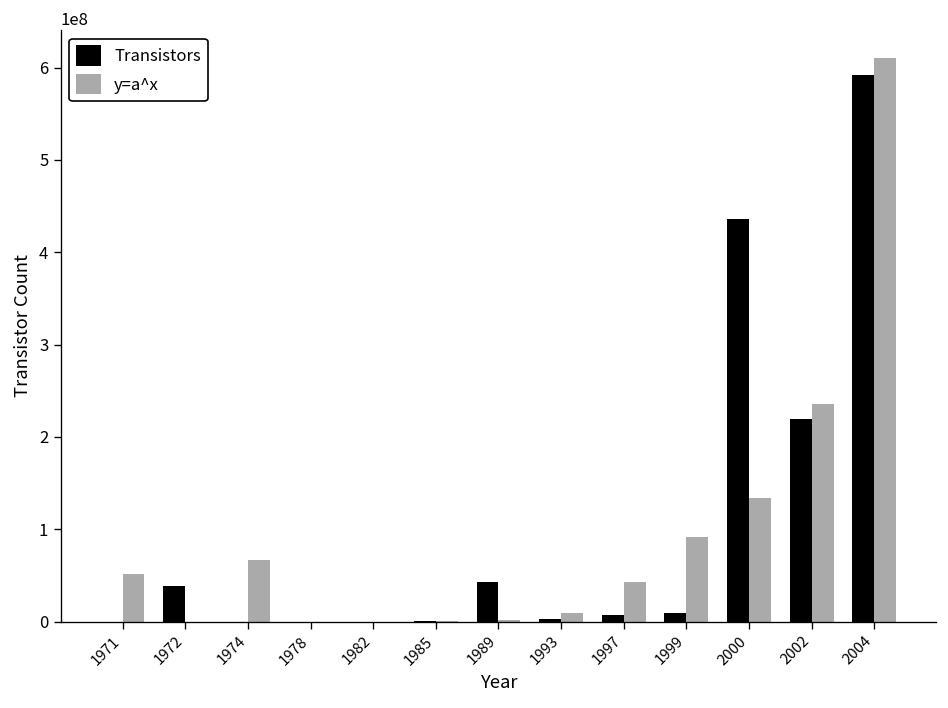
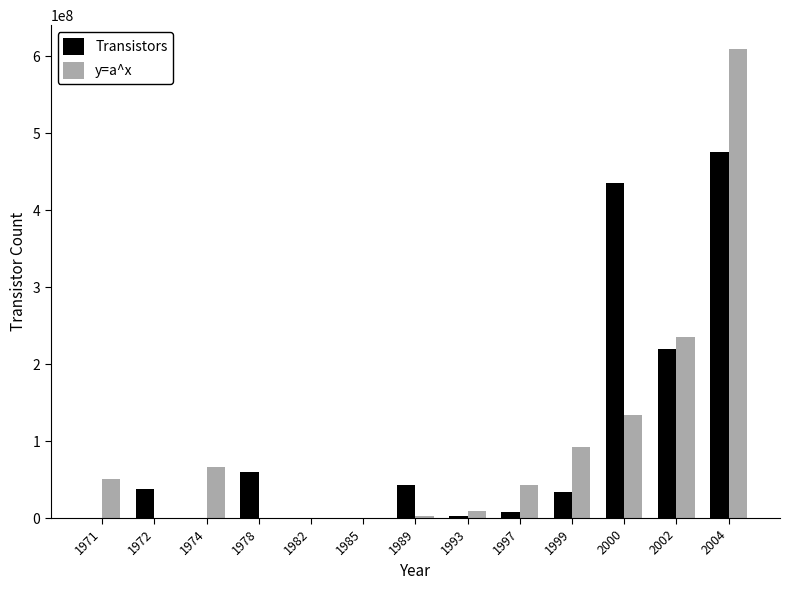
  {
    "Transistors": {
      "1972": 40000000,
-     "1978": 0,
+     "1978": 60000000,
      "1989": 40000000,
      "1997": 10000000,
-     "1999": 10000000,
+     "1999": 30000000,
      "2000": 440000000,
      "2002": 220000000,
-     "2004": 590000000
+     "2004": 480000000
    },
    "y=a^x": {
      "1971": 50000000,
      "1974": 70000000,
      "1993": 10000000,
      "1997": 40000000,
      "1999": 90000000,
      "2000": 130000000,
      "2002": 240000000,
      "2004": 610000000
    }
  }
